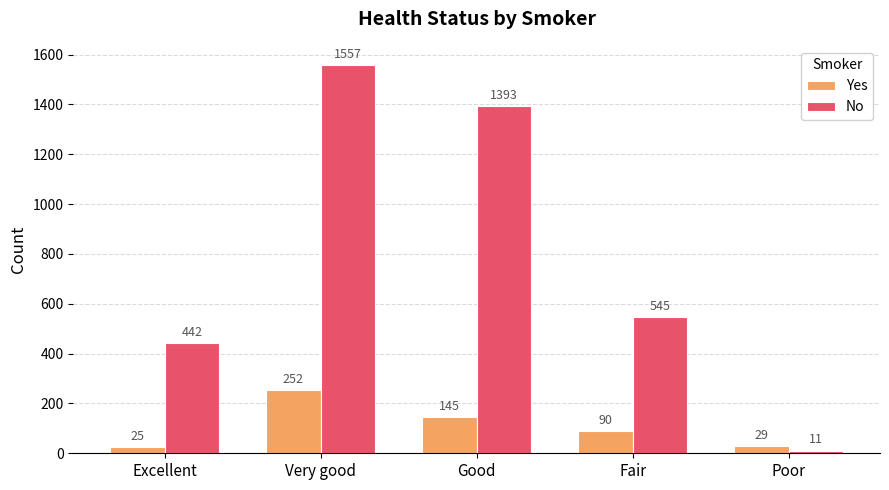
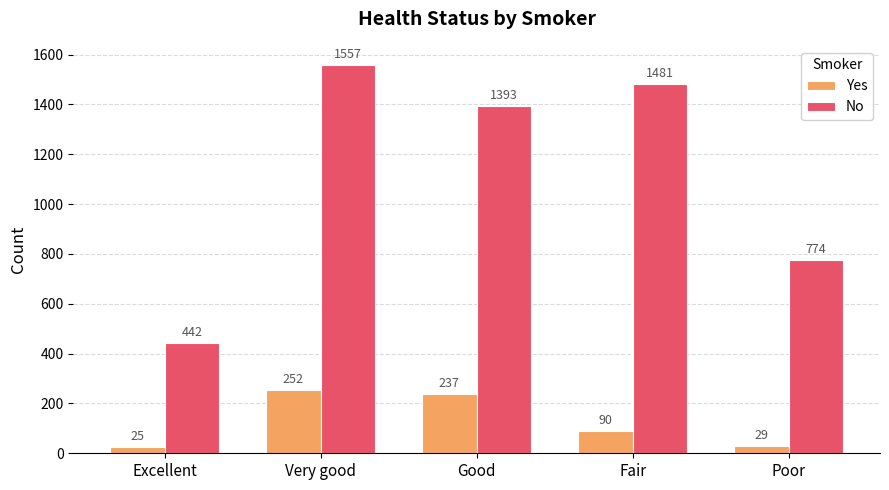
  {
    "Yes": {
      "Excellent": 25,
      "Very good": 252,
-     "Good": 145,
+     "Good": 237,
      "Fair": 90,
      "Poor": 29
    },
    "No": {
      "Excellent": 442,
      "Very good": 1557,
      "Good": 1393,
-     "Fair": 545,
-     "Poor": 11
+     "Fair": 1481,
+     "Poor": 774
    }
  }
